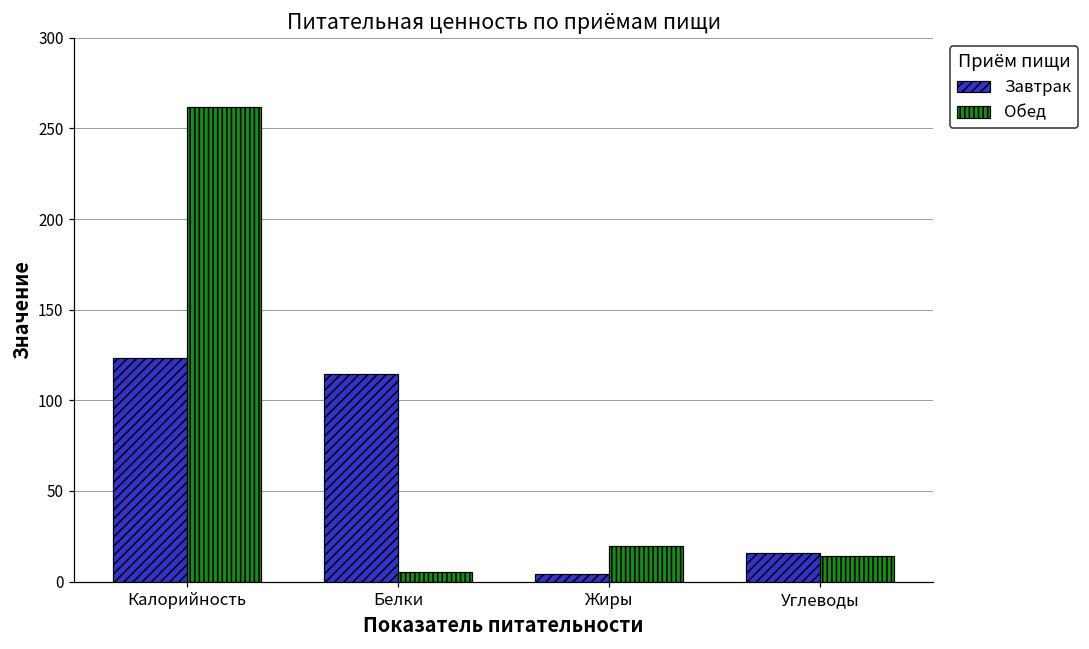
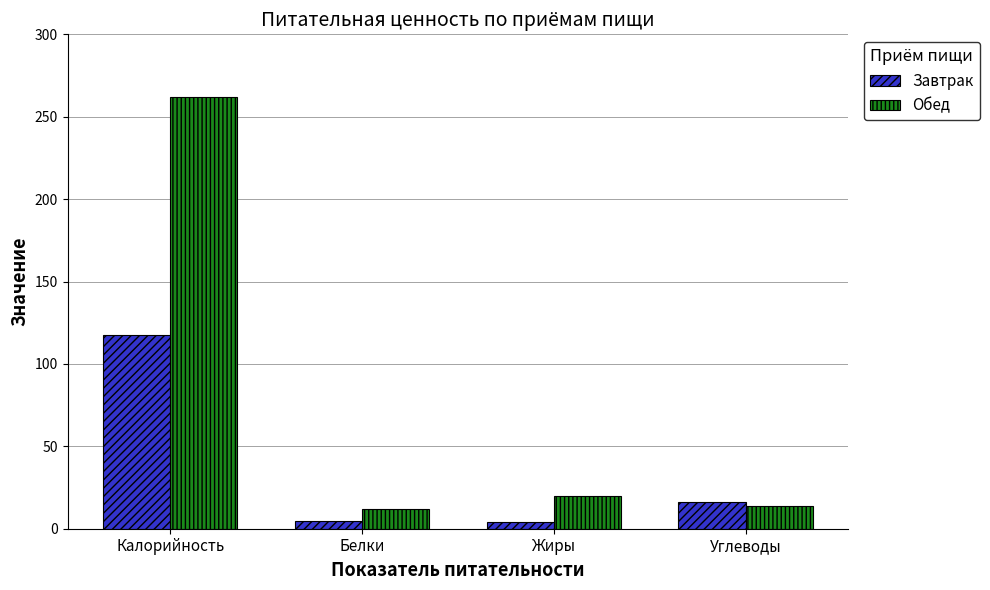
  {
    "Завтрак": {
-     "Калорийность": 123,
-     "Белки": 114,
+     "Калорийность": 117,
+     "Белки": 5,
      "Жиры": 4,
      "Углеводы": 16
    },
    "Обед": {
      "Калорийность": 262,
-     "Белки": 5,
+     "Белки": 12,
      "Жиры": 20,
      "Углеводы": 14
    }
  }
